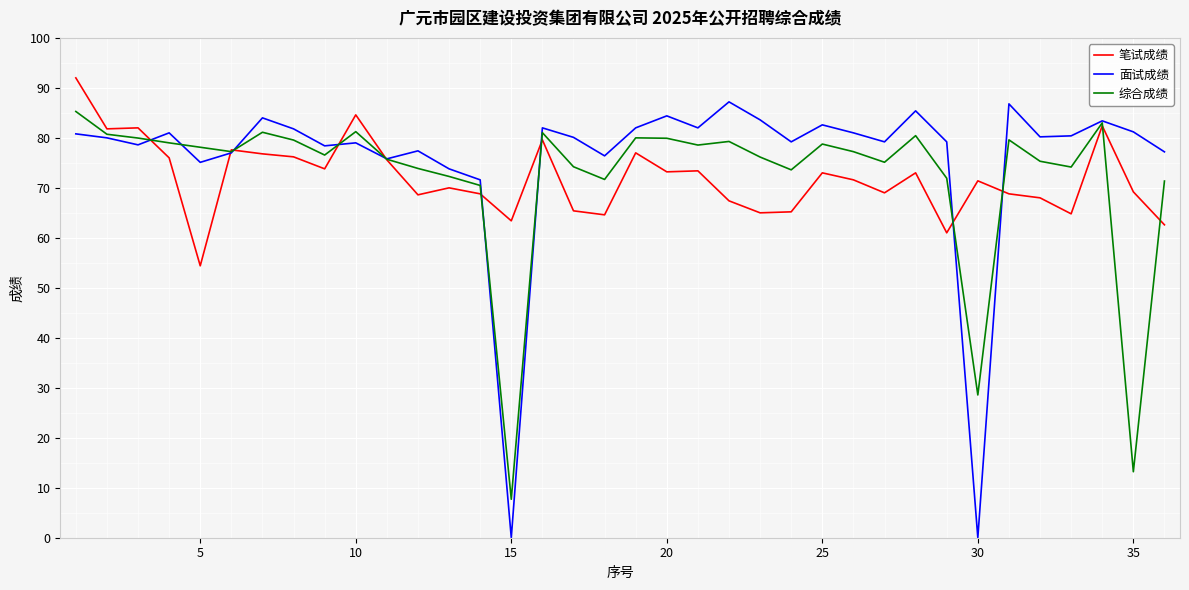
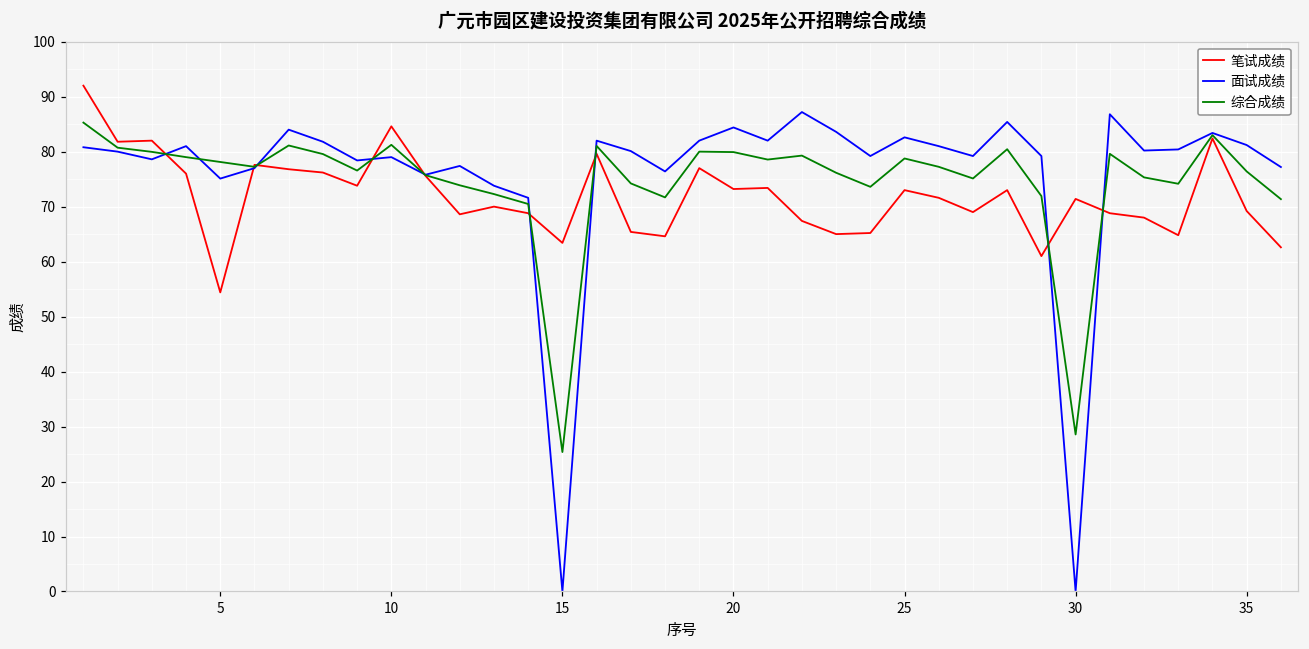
  {
    "笔试成绩": {
      "5": 54,
      "10": 85,
      "15": 63,
      "20": 73,
      "25": 73,
      "30": 71,
      "35": 69
    },
    "面试成绩": {
      "5": 75,
      "10": 79,
      "15": 0,
      "20": 84,
      "25": 83,
      "30": 0,
      "35": 81
    },
    "综合成绩": {
      "5": 78,
      "10": 81,
-     "15": 8,
+     "15": 25,
      "20": 80,
      "25": 79,
      "30": 29,
-     "35": 13
+     "35": 76
    }
  }
